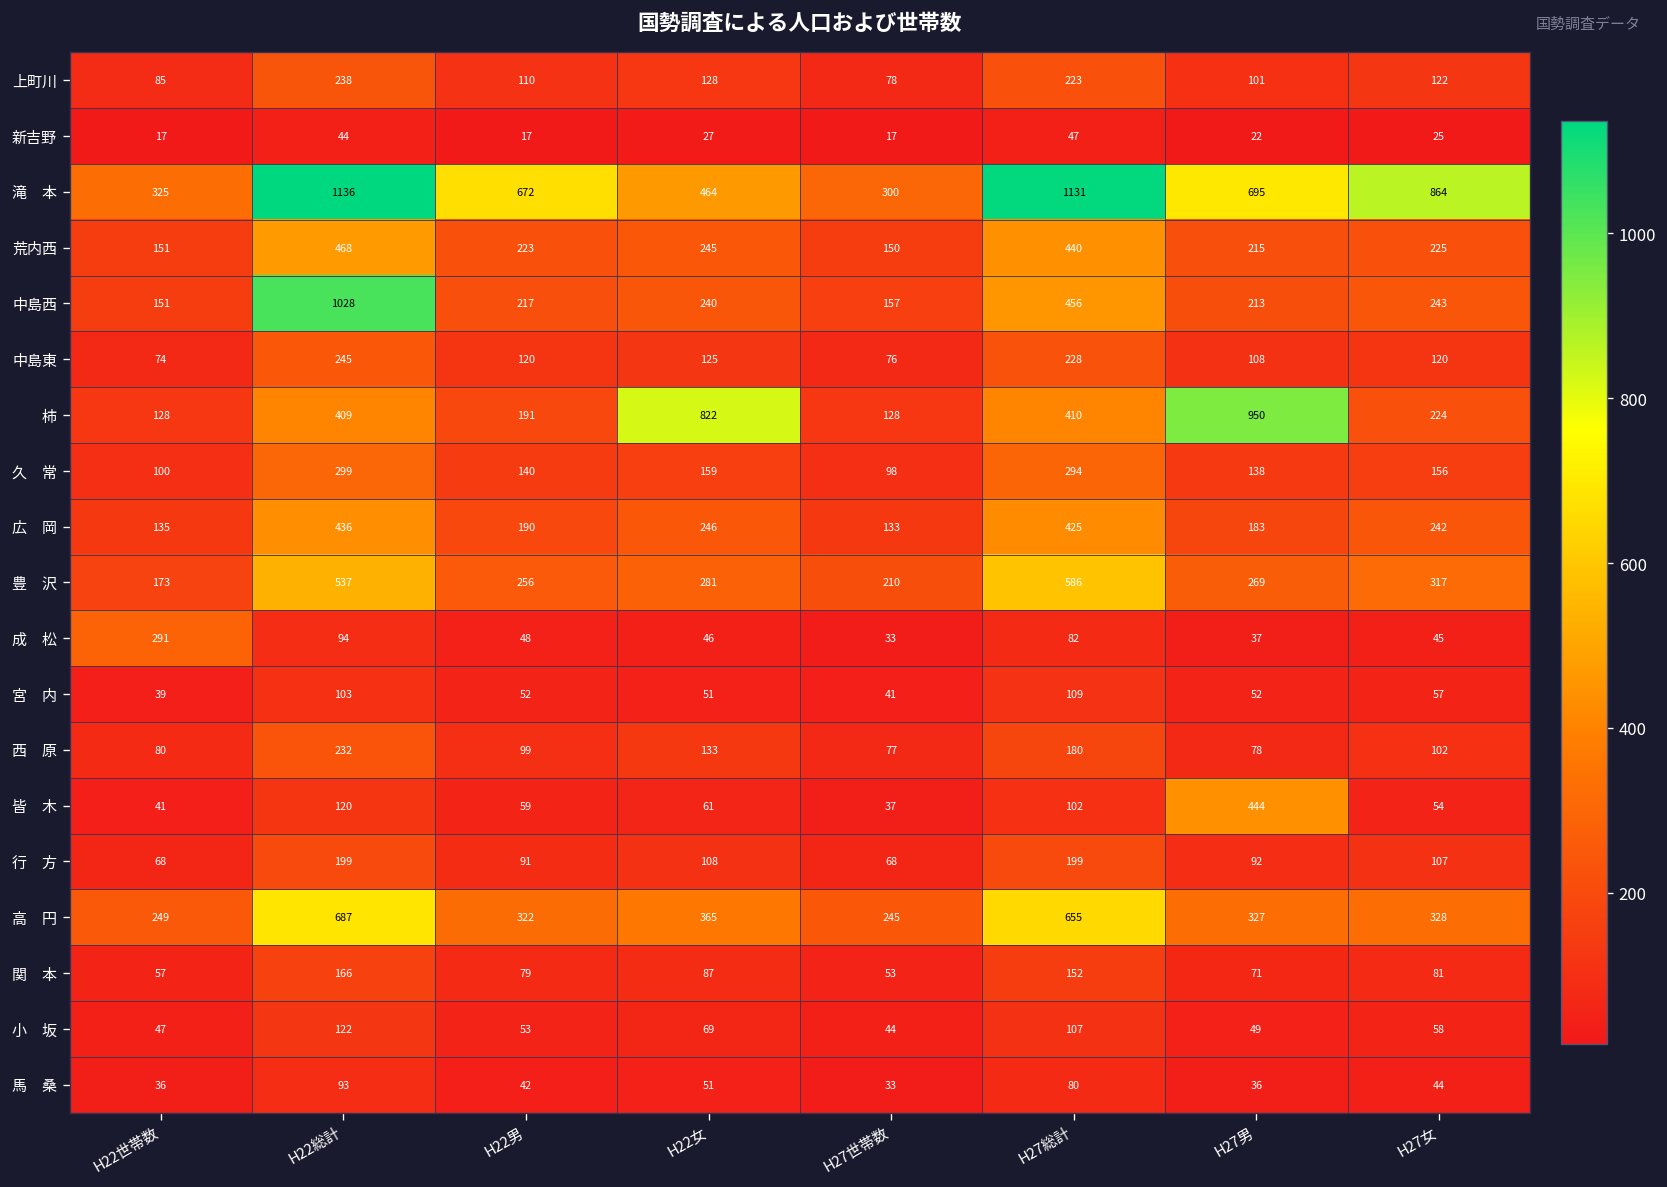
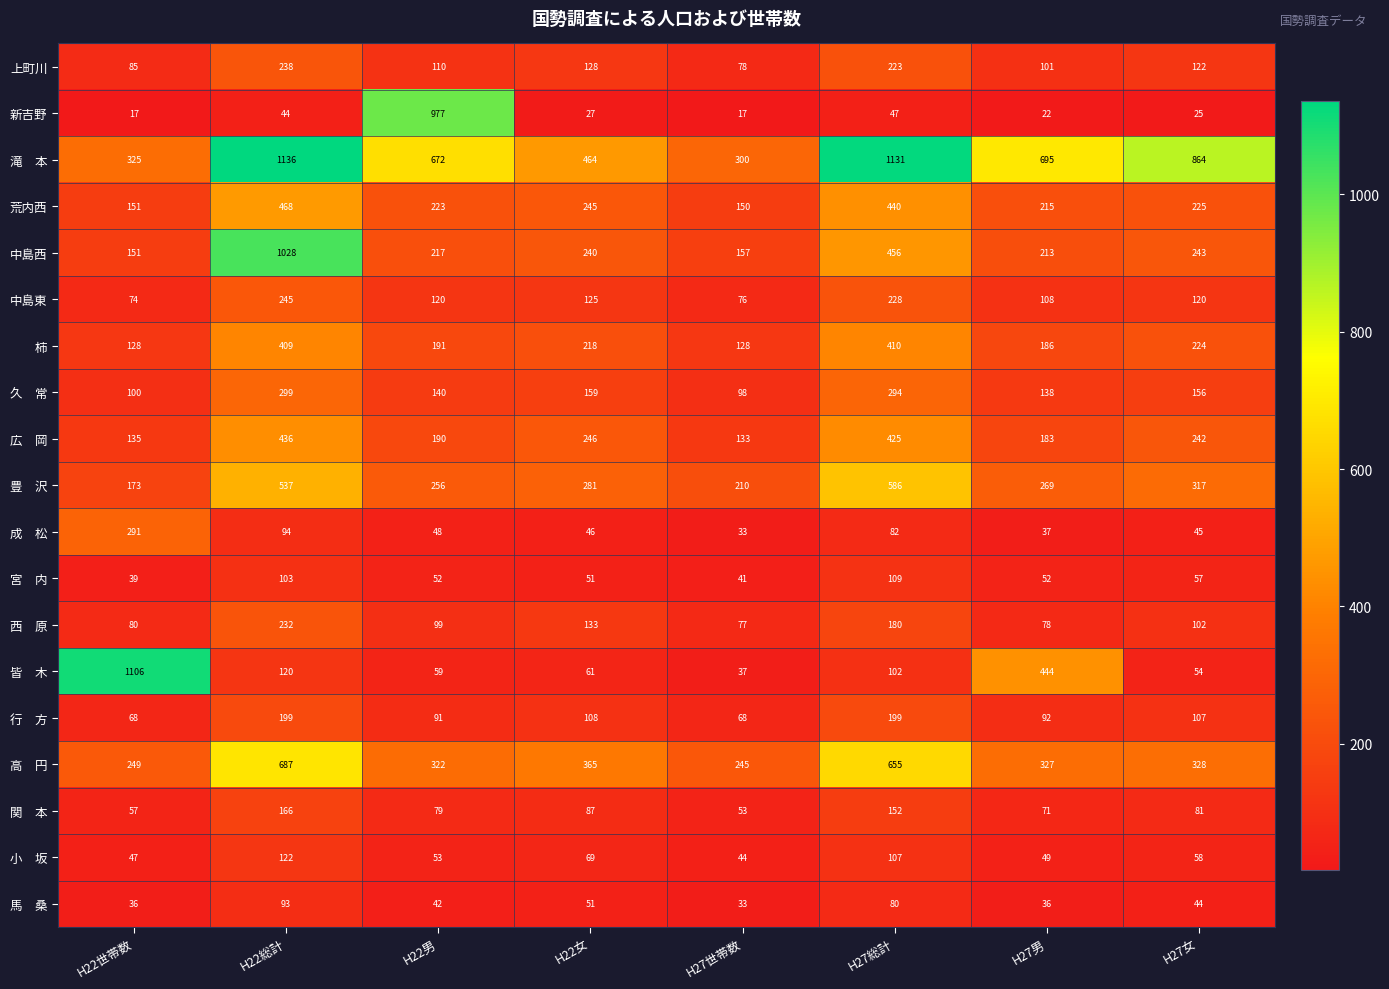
  {
    "上町川": {
      "H22世帯数": 85,
      "H22総計": 238,
      "H22男": 110,
      "H22女": 128,
      "H27世帯数": 78,
      "H27総計": 223,
      "H27男": 101,
      "H27女": 122
    },
    "新吉野": {
      "H22世帯数": 17,
      "H22総計": 44,
-     "H22男": 17,
+     "H22男": 977,
      "H22女": 27,
      "H27世帯数": 17,
      "H27総計": 47,
      "H27男": 22,
      "H27女": 25
    },
    "滝 本": {
      "H22世帯数": 325,
      "H22総計": 1136,
      "H22男": 672,
      "H22女": 464,
      "H27世帯数": 300,
      "H27総計": 1131,
      "H27男": 695,
      "H27女": 864
    },
    "荒内西": {
      "H22世帯数": 151,
      "H22総計": 468,
      "H22男": 223,
      "H22女": 245,
      "H27世帯数": 150,
      "H27総計": 440,
      "H27男": 215,
      "H27女": 225
    },
    "中島西": {
      "H22世帯数": 151,
      "H22総計": 1028,
      "H22男": 217,
      "H22女": 240,
      "H27世帯数": 157,
      "H27総計": 456,
      "H27男": 213,
      "H27女": 243
    },
    "中島東": {
      "H22世帯数": 74,
      "H22総計": 245,
      "H22男": 120,
      "H22女": 125,
      "H27世帯数": 76,
      "H27総計": 228,
      "H27男": 108,
      "H27女": 120
    },
    "柿": {
      "H22世帯数": 128,
      "H22総計": 409,
      "H22男": 191,
-     "H22女": 822,
+     "H22女": 218,
      "H27世帯数": 128,
      "H27総計": 410,
-     "H27男": 950,
+     "H27男": 186,
      "H27女": 224
    },
    "久 常": {
      "H22世帯数": 100,
      "H22総計": 299,
      "H22男": 140,
      "H22女": 159,
      "H27世帯数": 98,
      "H27総計": 294,
      "H27男": 138,
      "H27女": 156
    },
    "広 岡": {
      "H22世帯数": 135,
      "H22総計": 436,
      "H22男": 190,
      "H22女": 246,
      "H27世帯数": 133,
      "H27総計": 425,
      "H27男": 183,
      "H27女": 242
    },
    "豊 沢": {
      "H22世帯数": 173,
      "H22総計": 537,
      "H22男": 256,
      "H22女": 281,
      "H27世帯数": 210,
      "H27総計": 586,
      "H27男": 269,
      "H27女": 317
    },
    "成 松": {
      "H22世帯数": 291,
      "H22総計": 94,
      "H22男": 48,
      "H22女": 46,
      "H27世帯数": 33,
      "H27総計": 82,
      "H27男": 37,
      "H27女": 45
    },
    "宮 内": {
      "H22世帯数": 39,
      "H22総計": 103,
      "H22男": 52,
      "H22女": 51,
      "H27世帯数": 41,
      "H27総計": 109,
      "H27男": 52,
      "H27女": 57
    },
    "西 原": {
      "H22世帯数": 80,
      "H22総計": 232,
      "H22男": 99,
      "H22女": 133,
      "H27世帯数": 77,
      "H27総計": 180,
      "H27男": 78,
      "H27女": 102
    },
    "皆 木": {
-     "H22世帯数": 41,
+     "H22世帯数": 1106,
      "H22総計": 120,
      "H22男": 59,
      "H22女": 61,
      "H27世帯数": 37,
      "H27総計": 102,
      "H27男": 444,
      "H27女": 54
    },
    "行 方": {
      "H22世帯数": 68,
      "H22総計": 199,
      "H22男": 91,
      "H22女": 108,
      "H27世帯数": 68,
      "H27総計": 199,
      "H27男": 92,
      "H27女": 107
    },
    "高 円": {
      "H22世帯数": 249,
      "H22総計": 687,
      "H22男": 322,
      "H22女": 365,
      "H27世帯数": 245,
      "H27総計": 655,
      "H27男": 327,
      "H27女": 328
    },
    "関 本": {
      "H22世帯数": 57,
      "H22総計": 166,
      "H22男": 79,
      "H22女": 87,
      "H27世帯数": 53,
      "H27総計": 152,
      "H27男": 71,
      "H27女": 81
    },
    "小 坂": {
      "H22世帯数": 47,
      "H22総計": 122,
      "H22男": 53,
      "H22女": 69,
      "H27世帯数": 44,
      "H27総計": 107,
      "H27男": 49,
      "H27女": 58
    },
    "馬 桑": {
      "H22世帯数": 36,
      "H22総計": 93,
      "H22男": 42,
      "H22女": 51,
      "H27世帯数": 33,
      "H27総計": 80,
      "H27男": 36,
      "H27女": 44
    }
  }
